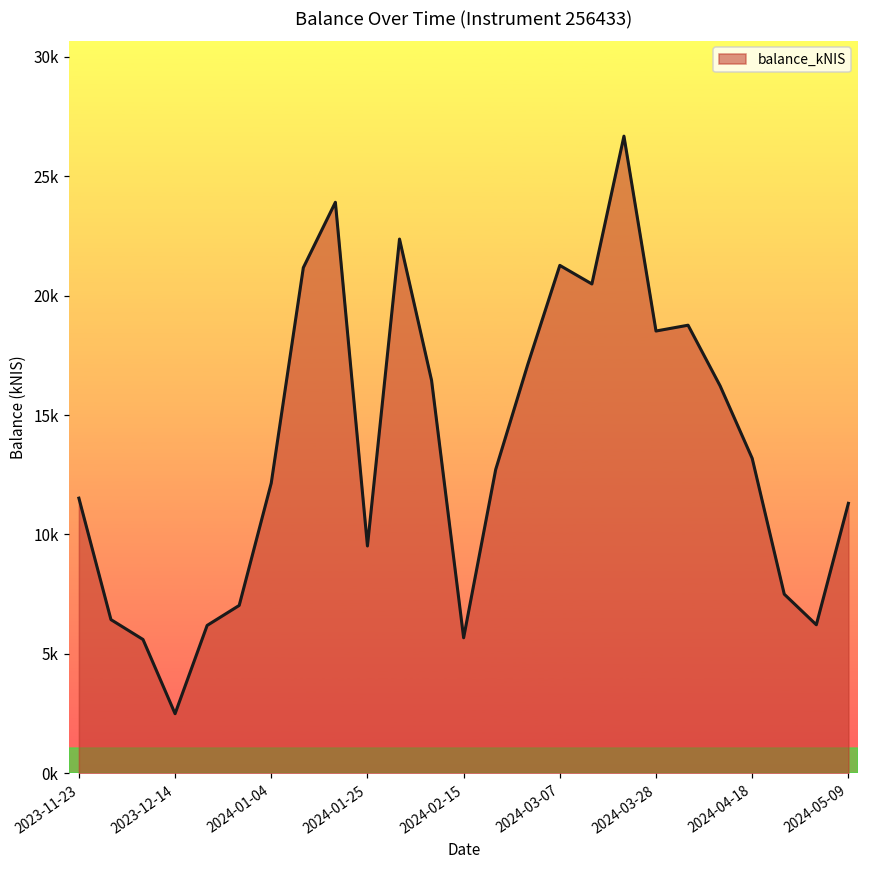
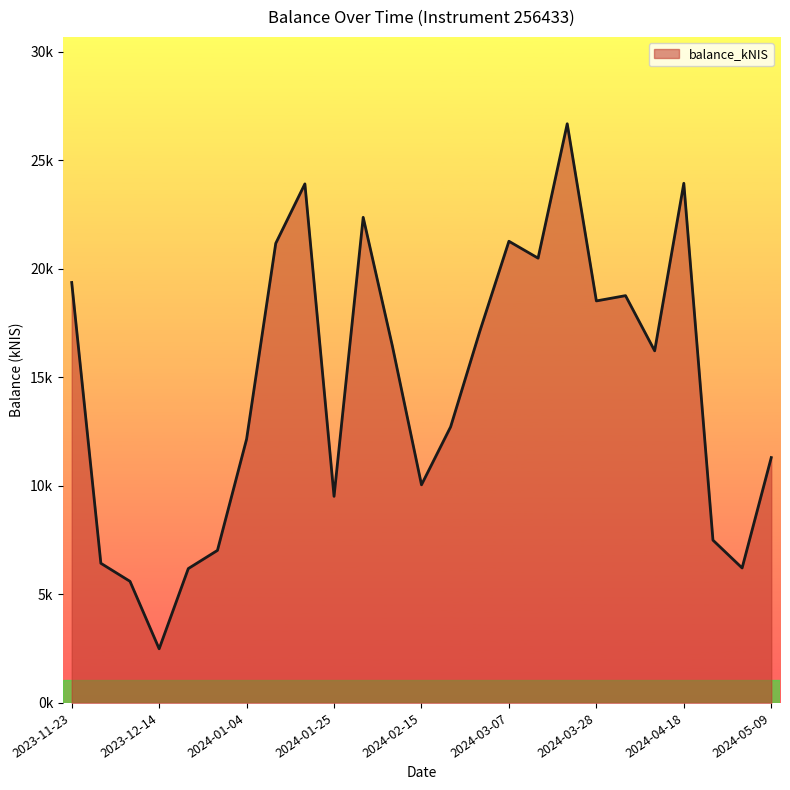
  {
-   "2023-11-23": 11500,
+   "2023-11-23": 19400,
    "2023-12-14": 2500,
    "2024-01-04": 12200,
    "2024-01-25": 9500,
-   "2024-02-15": 5700,
+   "2024-02-15": 10000,
    "2024-03-07": 21300,
    "2024-03-28": 18500,
-   "2024-04-18": 13200,
+   "2024-04-18": 23900,
    "2024-05-09": 11300
  }
